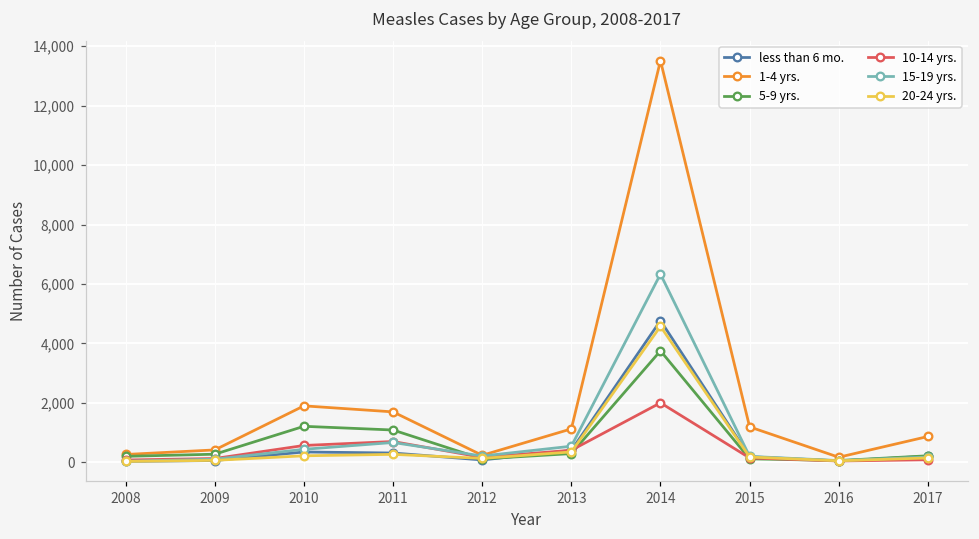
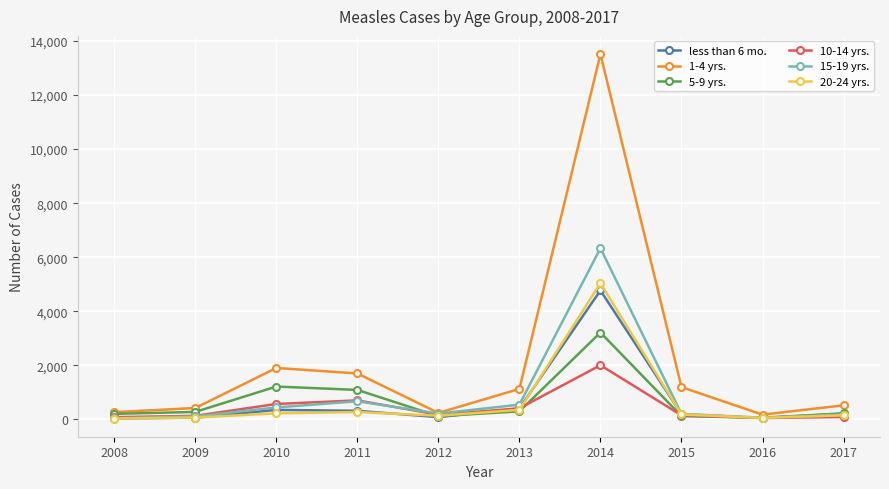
  {
    "less than 6 mo.": {
      "2014": "4,800"
    },
    "1-4 yrs.": {
      "2009": "400",
      "2010": "1,900",
      "2011": "1,700",
      "2013": "1,100",
      "2014": "13,500",
      "2015": "1,200",
      "2016": "200",
-     "2017": "900"
+     "2017": "500"
    },
    "5-9 yrs.": {
      "2009": "300",
      "2010": "1,200",
      "2011": "1,100",
-     "2014": "3,800"
+     "2014": "3,200"
    },
    "10-14 yrs.": {
      "2010": "600",
      "2014": "2,000"
    },
    "15-19 yrs.": {
      "2013": "500",
      "2014": "6,300"
    },
    "20-24 yrs.": {
      "2010": "200",
-     "2014": "4,600"
+     "2014": "5,000"
    }
  }
